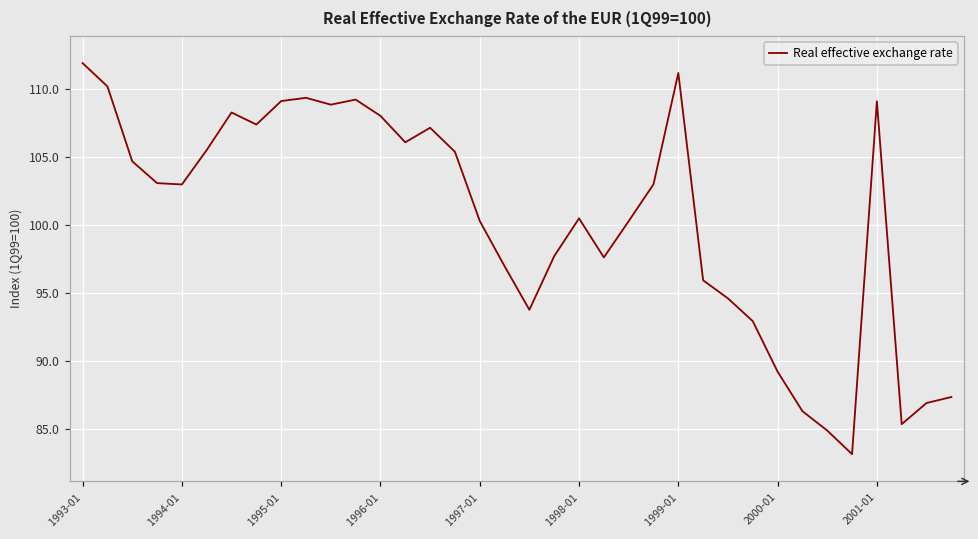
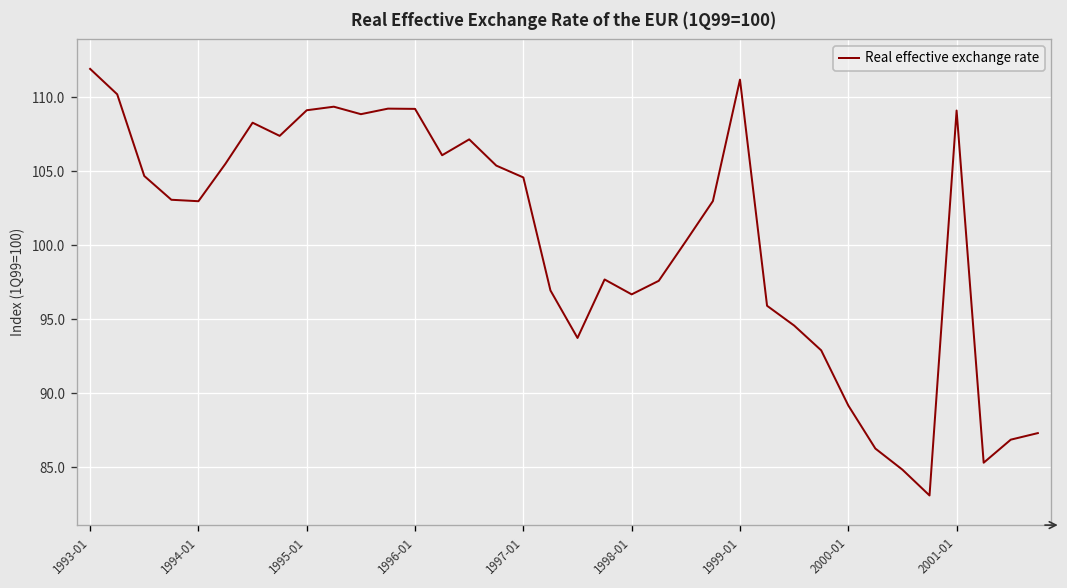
  {
    "1993-01": 111.9,
    "1994-01": 103.0,
    "1995-01": 109.1,
-   "1996-01": 108.0,
-   "1997-01": 100.3,
-   "1998-01": 100.5,
+   "1996-01": 109.2,
+   "1997-01": 104.6,
+   "1998-01": 96.7,
    "1999-01": 111.2,
    "2000-01": 89.2,
    "2001-01": 109.1
  }
